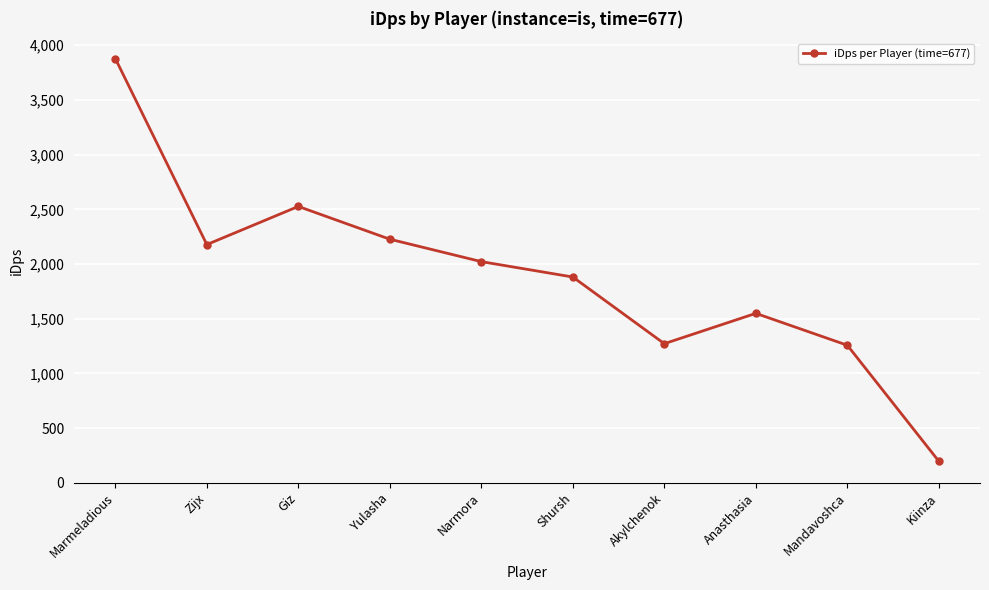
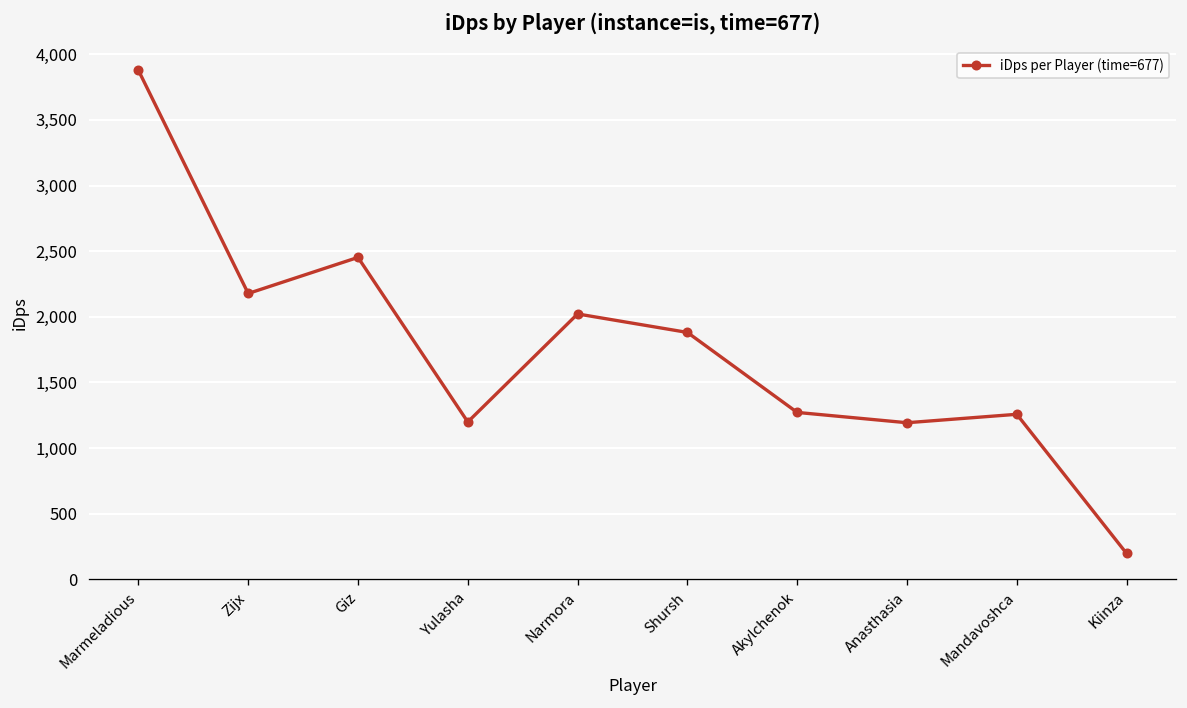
  {
    "Marmeladious": "3,880",
    "Zijx": "2,180",
-   "Giz": "2,530",
-   "Yulasha": "2,230",
+   "Giz": "2,450",
+   "Yulasha": "1,200",
    "Narmora": "2,020",
    "Shursh": "1,880",
    "Akylchenok": "1,270",
-   "Anasthasia": "1,550",
+   "Anasthasia": "1,190",
    "Mandavoshca": "1,260",
    "Kiinza": "200"
  }
